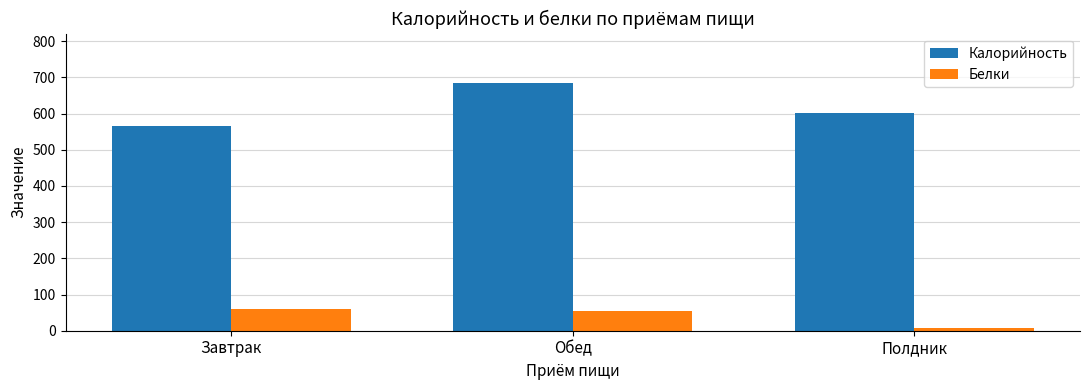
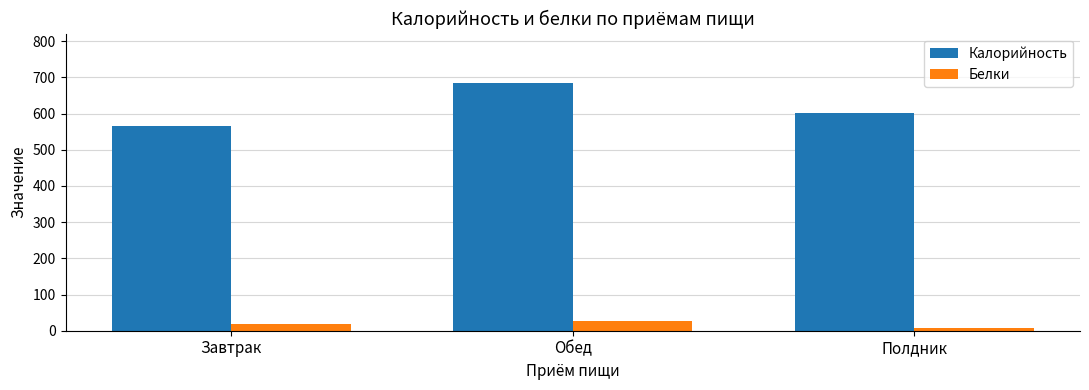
  {
    "Калорийность": {
      "Завтрак": 560,
      "Обед": 680,
      "Полдник": 600
    },
    "Белки": {
-     "Завтрак": 60,
-     "Обед": 50,
+     "Завтрак": 20,
+     "Обед": 30,
      "Полдник": 10
    }
  }
